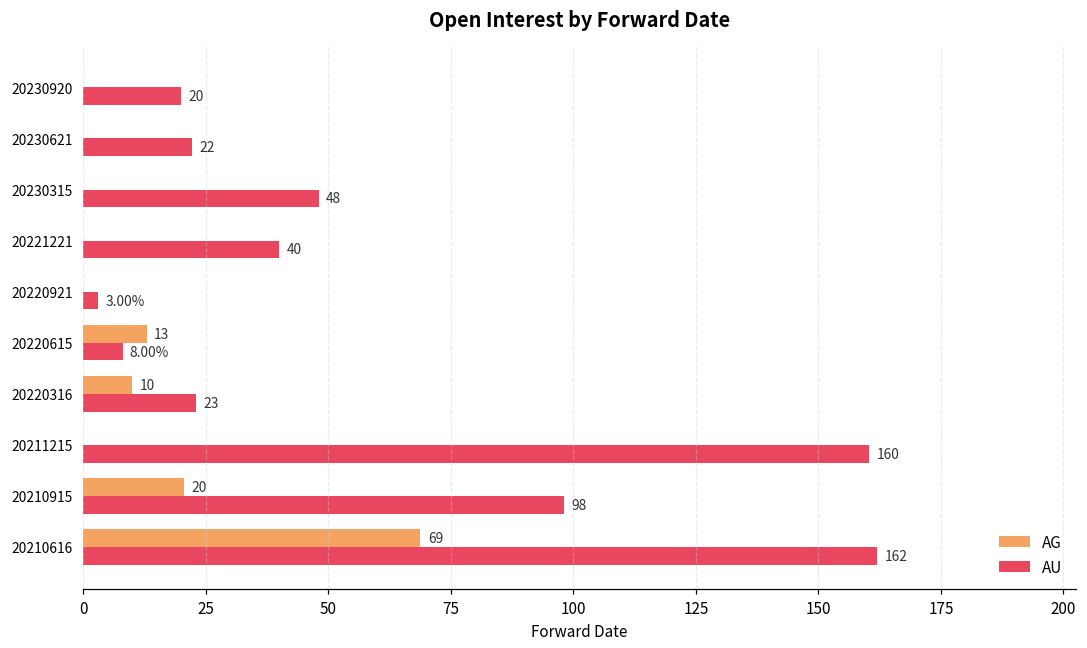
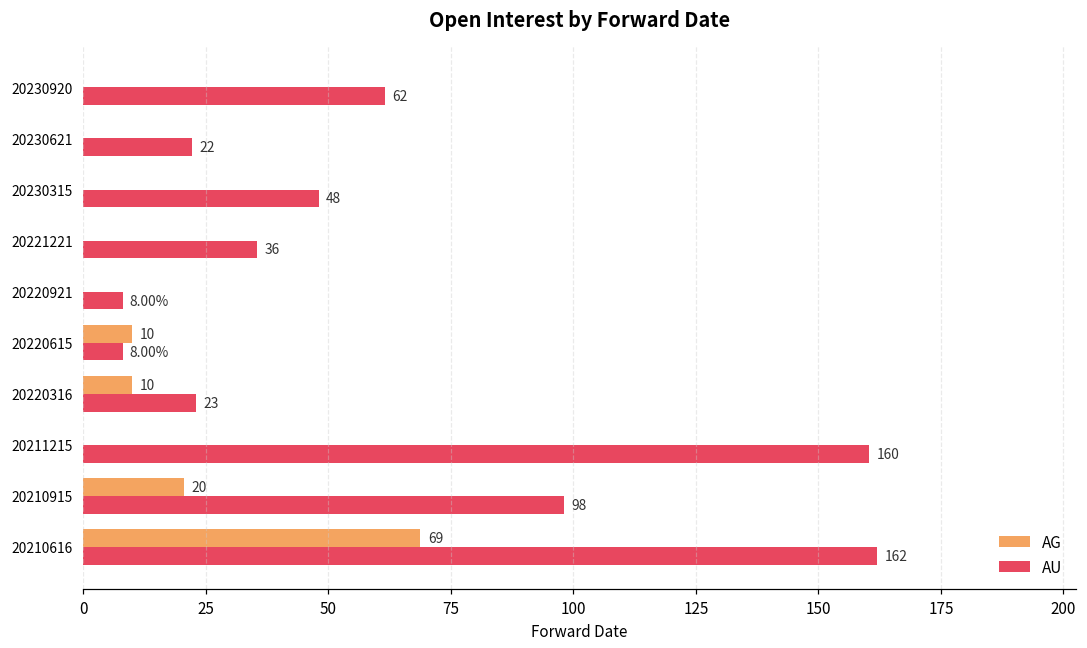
  {
    "AG": {
-     "20220615": "13",
+     "20220615": "10",
      "20220316": "10",
      "20210915": "20",
      "20210616": "69"
    },
    "AU": {
-     "20230920": "20",
+     "20230920": "62",
      "20230621": "22",
      "20230315": "48",
-     "20221221": "40",
-     "20220921": "3.00%",
+     "20221221": "36",
+     "20220921": "8.00%",
      "20220615": "8.00%",
      "20220316": "23",
      "20211215": "160",
      "20210915": "98",
      "20210616": "162"
    }
  }
